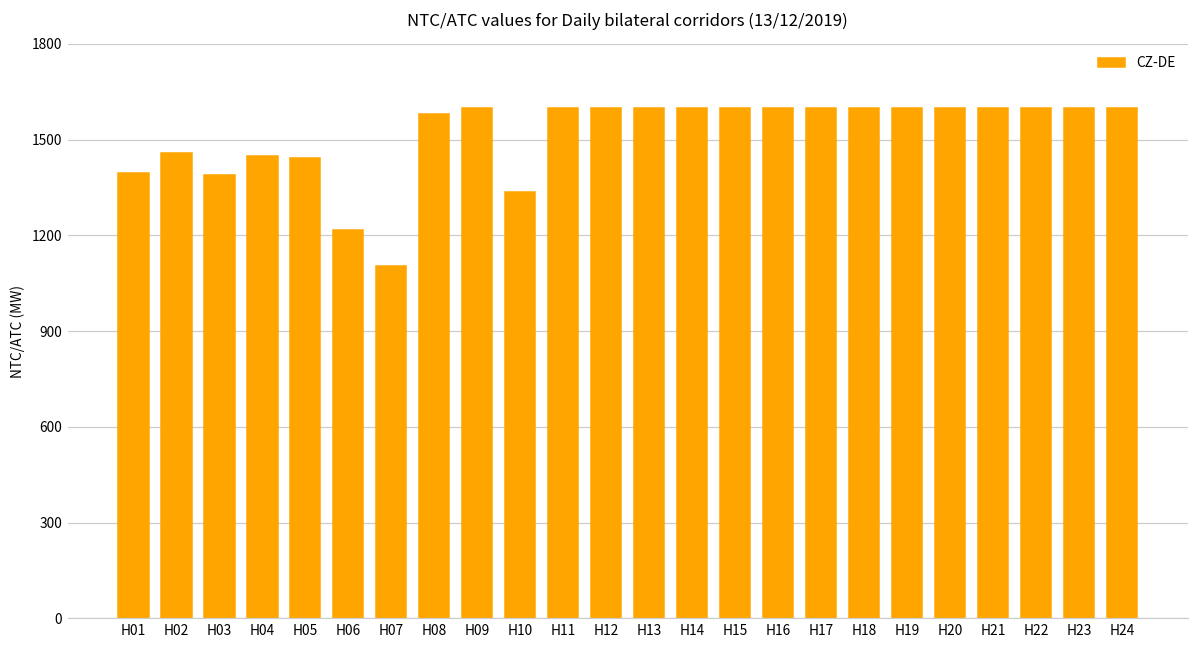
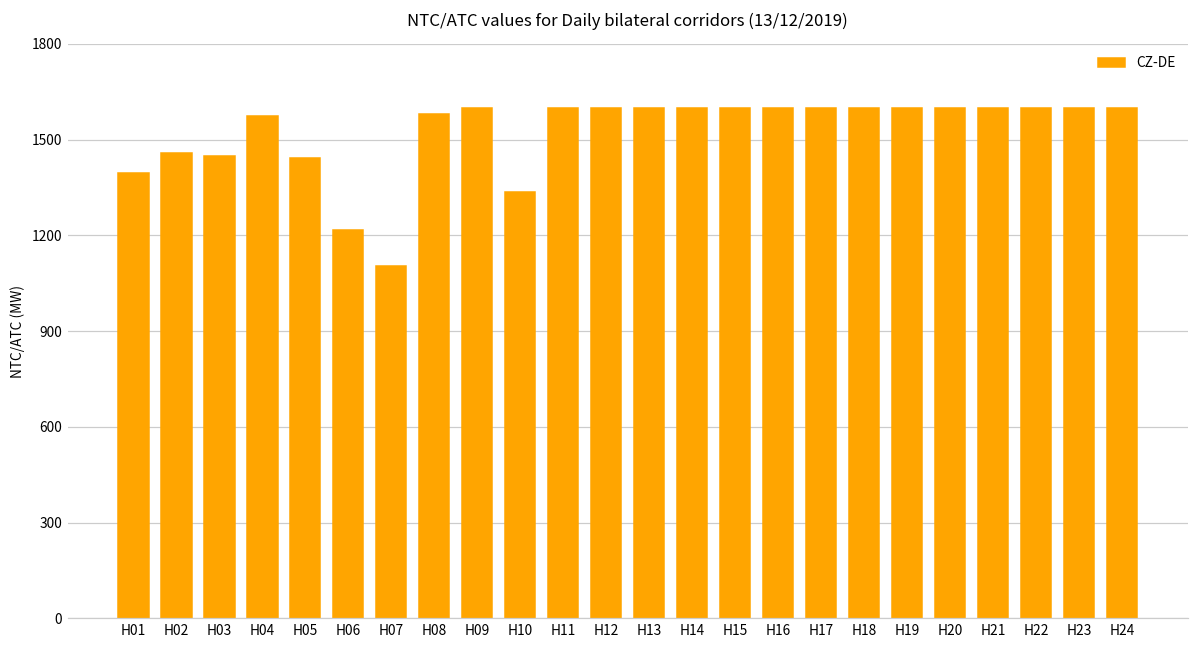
  {
    "H01": 1390,
    "H02": 1460,
-   "H03": 1390,
-   "H04": 1450,
+   "H03": 1450,
+   "H04": 1570,
    "H05": 1440,
    "H06": 1220,
    "H07": 1100,
    "H08": 1580,
    "H09": 1600,
    "H10": 1340,
    "H11": 1600,
    "H12": 1600,
    "H13": 1600,
    "H14": 1600,
    "H15": 1600,
    "H16": 1600,
    "H17": 1600,
    "H18": 1600,
    "H19": 1600,
    "H20": 1600,
    "H21": 1600,
    "H22": 1600,
    "H23": 1600,
    "H24": 1600
  }
